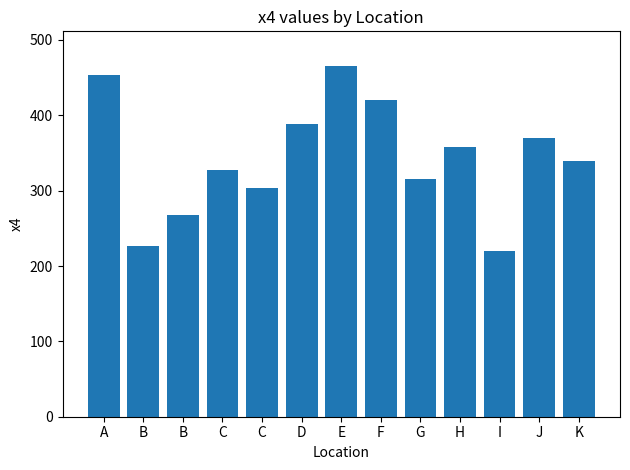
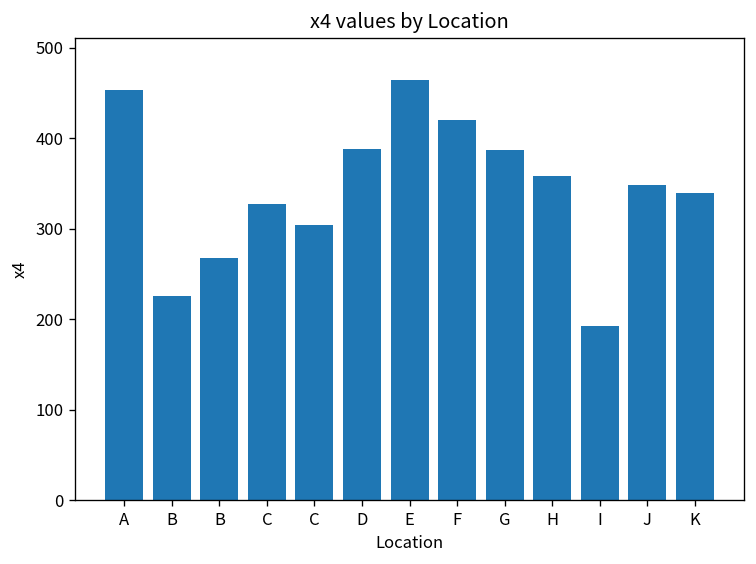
  {
    "A": 450,
    "D": 390,
    "E": 470,
    "F": 420,
-   "G": 320,
+   "G": 390,
    "H": 360,
-   "I": 220,
-   "J": 370,
+   "I": 190,
+   "J": 350,
    "K": 340
  }
